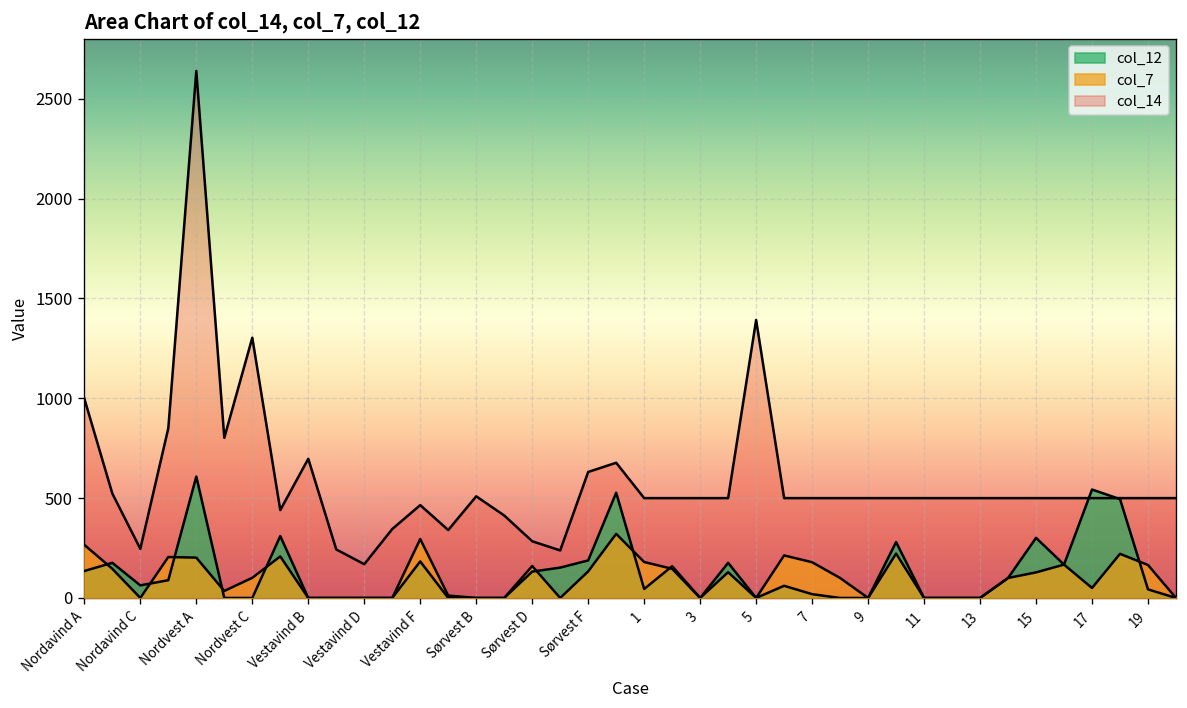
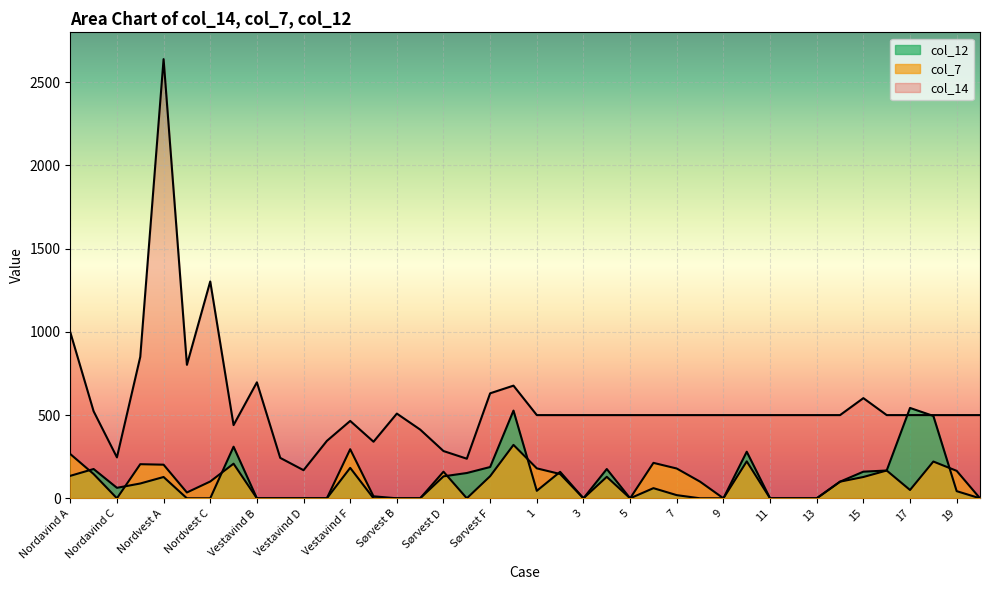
  {
    "col_12": {
      "Nordavind A": 140,
      "Nordavind C": 60,
-     "Nordvest A": 610,
+     "Nordvest A": 130,
      "Nordvest C": 0,
      "Vestavind F": 180,
      "Sørvest D": 130,
      "Sørvest F": 190,
      "1": 50,
      "7": 20,
-     "15": 300,
+     "15": 160,
      "17": 540,
      "19": 40
    },
    "col_7": {
      "Nordavind A": 270,
      "Nordavind C": 0,
      "Nordvest A": 200,
      "Nordvest C": 100,
      "Vestavind F": 300,
      "Sørvest D": 160,
      "Sørvest F": 130,
      "1": 180,
      "7": 180,
      "15": 130,
      "17": 50,
      "19": 170
    },
    "col_14": {
      "Nordavind A": 1000,
      "Nordavind C": 250,
      "Nordvest A": 2640,
      "Nordvest C": 1300,
      "Vestavind B": 700,
      "Vestavind D": 170,
      "Vestavind F": 470,
      "Sørvest B": 510,
      "Sørvest D": 280,
      "Sørvest F": 630,
      "1": 500,
      "3": 500,
-     "5": 1390,
+     "5": 500,
      "7": 500,
      "9": 500,
      "11": 500,
      "13": 500,
-     "15": 500,
+     "15": 600,
      "17": 500,
      "19": 500
    }
  }
